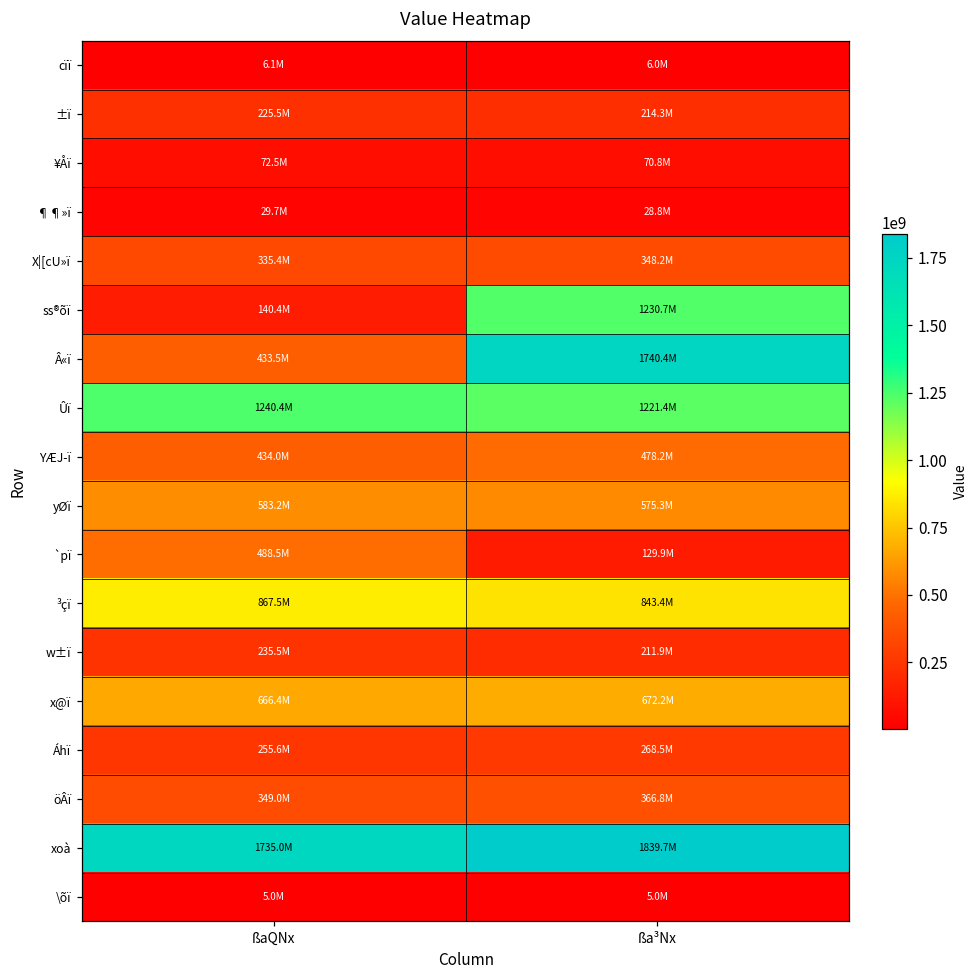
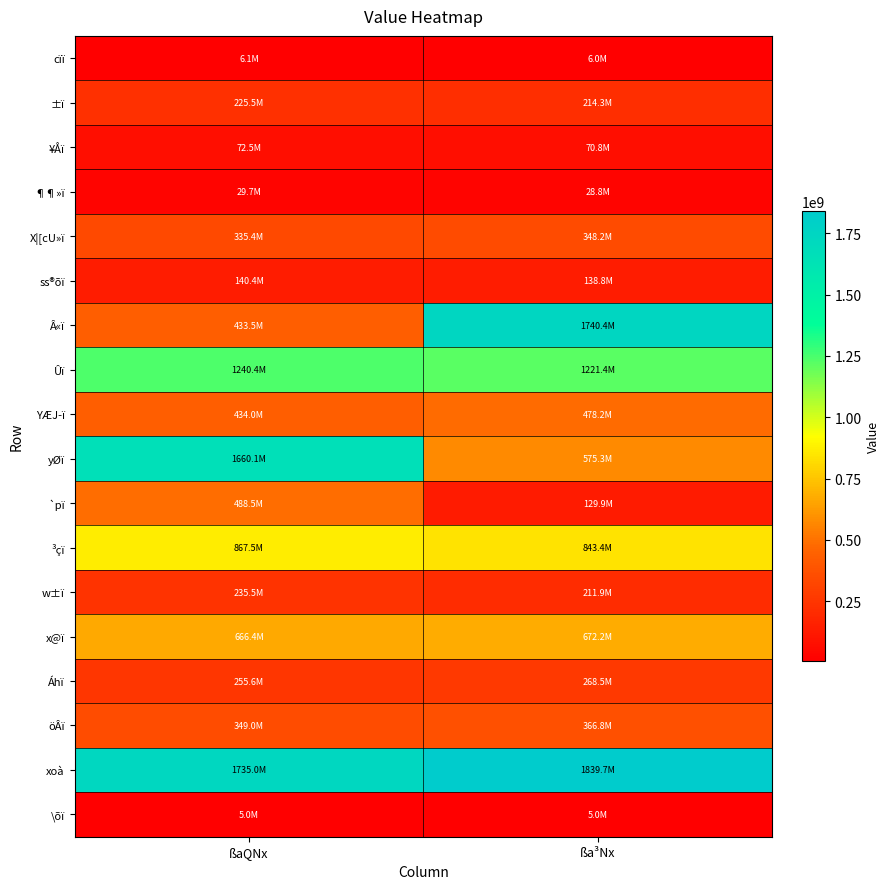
  {
    "cïï": {
      "ßaQNx": "6.1M",
      "ßa³Nx": "6.0M"
    },
    "±ï": {
      "ßaQNx": "225.5M",
      "ßa³Nx": "214.3M"
    },
    "¥Åï": {
      "ßaQNx": "72.5M",
      "ßa³Nx": "70.8M"
    },
    "¶¶»ï": {
      "ßaQNx": "29.7M",
      "ßa³Nx": "28.8M"
    },
    "X|[cU»ï": {
      "ßaQNx": "335.4M",
      "ßa³Nx": "348.2M"
    },
    "ss®õï": {
      "ßaQNx": "140.4M",
-     "ßa³Nx": "1230.7M"
+     "ßa³Nx": "138.8M"
    },
    "Â«ï": {
      "ßaQNx": "433.5M",
      "ßa³Nx": "1740.4M"
    },
    "Ûï": {
      "ßaQNx": "1240.4M",
      "ßa³Nx": "1221.4M"
    },
    "YÆJ­ï": {
      "ßaQNx": "434.0M",
      "ßa³Nx": "478.2M"
    },
    "yØï": {
-     "ßaQNx": "583.2M",
+     "ßaQNx": "1660.1M",
      "ßa³Nx": "575.3M"
    },
    "`pï": {
      "ßaQNx": "488.5M",
      "ßa³Nx": "129.9M"
    },
    "³çï": {
      "ßaQNx": "867.5M",
      "ßa³Nx": "843.4M"
    },
    "w±ï": {
      "ßaQNx": "235.5M",
      "ßa³Nx": "211.9M"
    },
    "x@ï": {
      "ßaQNx": "666.4M",
      "ßa³Nx": "672.2M"
    },
    "Áhï": {
      "ßaQNx": "255.6M",
      "ßa³Nx": "268.5M"
    },
    "öÂï": {
      "ßaQNx": "349.0M",
      "ßa³Nx": "366.8M"
    },
    "xoà": {
      "ßaQNx": "1735.0M",
      "ßa³Nx": "1839.7M"
    },
    "\\õï": {
      "ßaQNx": "5.0M",
      "ßa³Nx": "5.0M"
    }
  }
